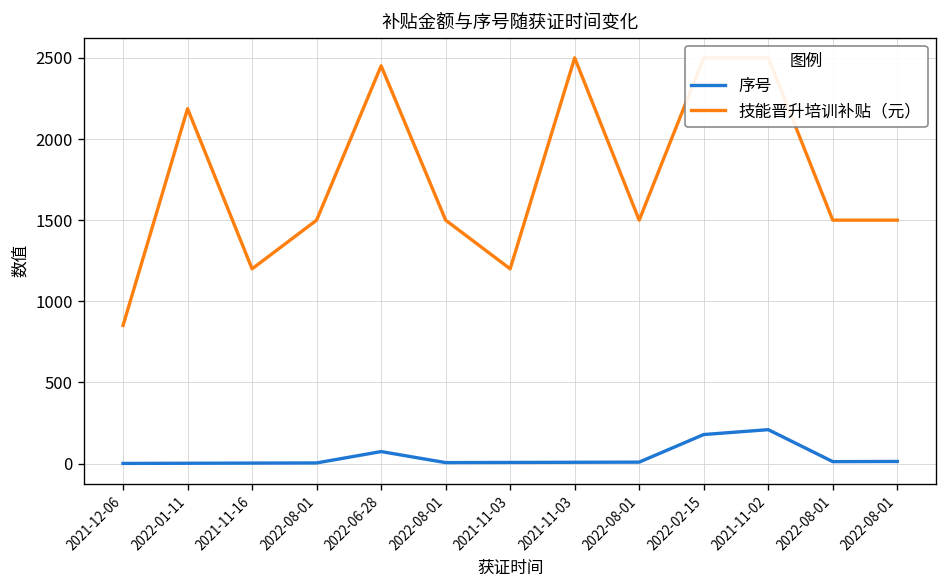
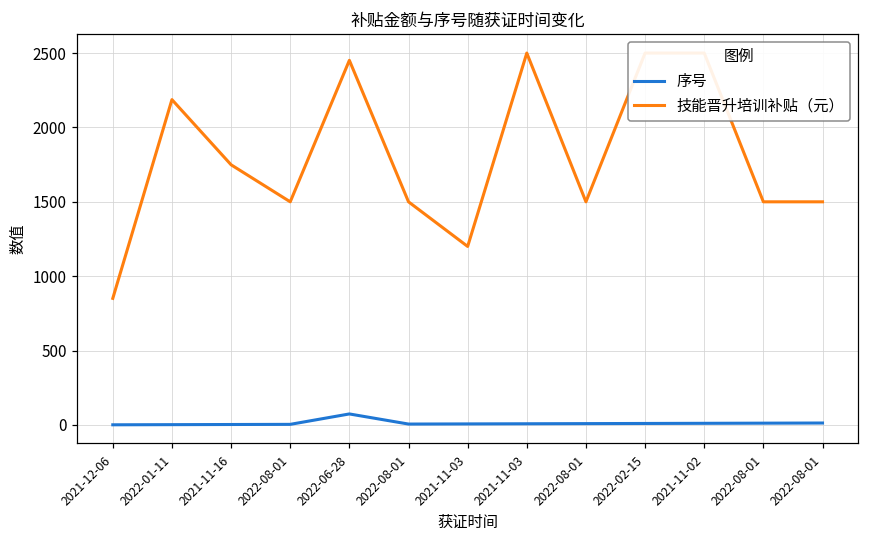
  {
    "序号": {
      "2021-12-06": 0,
      "2022-01-11": 0,
      "2021-11-16": 0,
      "2022-06-28": 70,
-     "2022-02-15": 180,
-     "2021-11-02": 210
+     "2022-02-15": 10,
+     "2021-11-02": 10
    },
    "技能晋升培训补贴（元）": {
      "2021-12-06": 850,
      "2022-01-11": 2190,
-     "2021-11-16": 1200,
+     "2021-11-16": 1750,
      "2022-06-28": 2450
    }
  }
